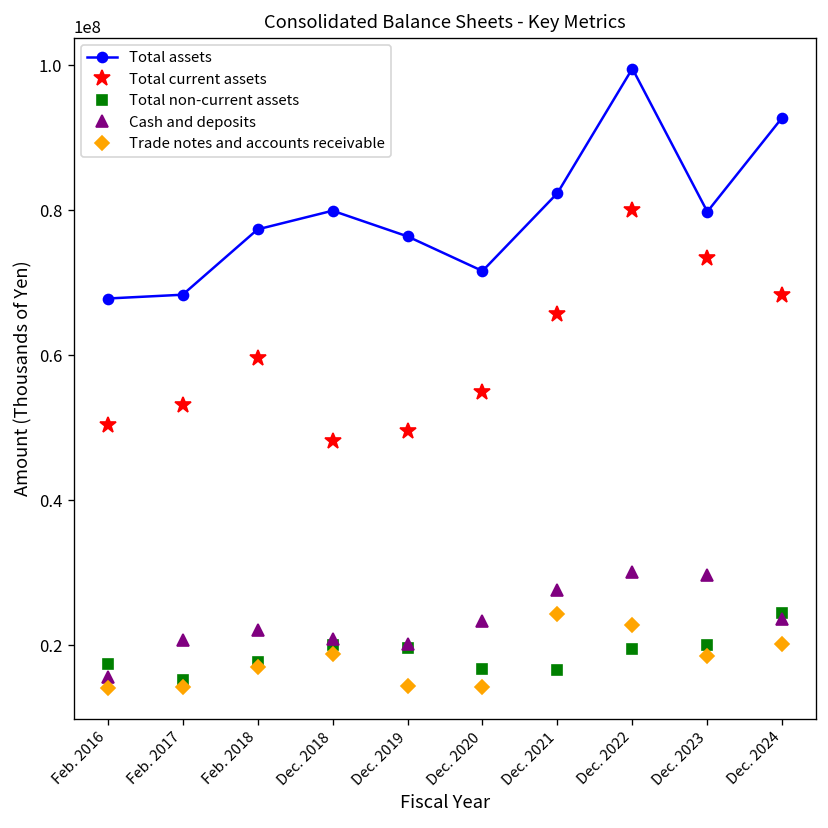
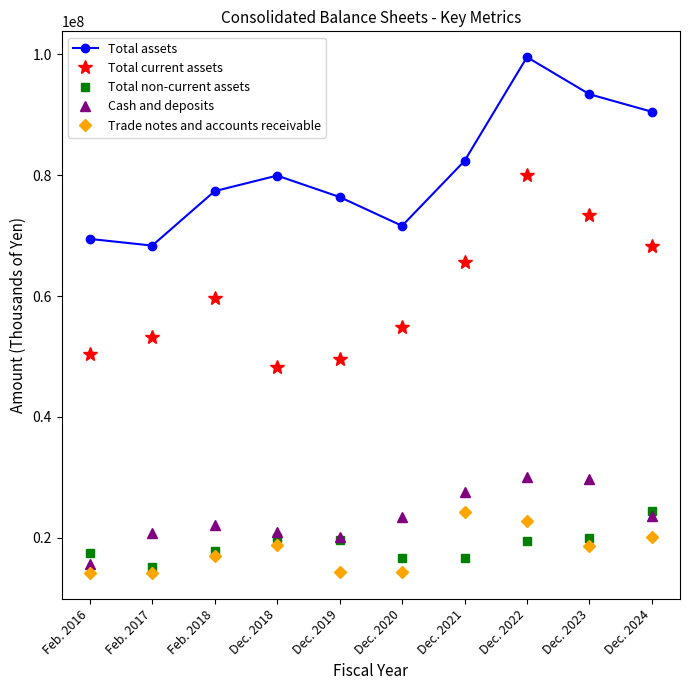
  {
    "Total assets": {
-     "Feb. 2016": 68000000,
+     "Feb. 2016": 69000000,
      "Feb. 2017": 68000000,
      "Feb. 2018": 77000000,
      "Dec. 2018": 80000000,
      "Dec. 2019": 76000000,
      "Dec. 2020": 72000000,
      "Dec. 2021": 82000000,
      "Dec. 2022": 100000000,
-     "Dec. 2023": 80000000,
-     "Dec. 2024": 93000000
+     "Dec. 2023": 93000000,
+     "Dec. 2024": 91000000
    },
    "Total current assets": {
      "Feb. 2016": 50000000,
      "Feb. 2017": 53000000,
      "Feb. 2018": 60000000,
      "Dec. 2018": 48000000,
      "Dec. 2019": 50000000,
      "Dec. 2020": 55000000,
      "Dec. 2021": 66000000,
      "Dec. 2022": 80000000,
      "Dec. 2023": 73000000,
      "Dec. 2024": 68000000
    },
    "Total non-current assets": {
      "Feb. 2016": 17000000,
      "Feb. 2017": 15000000,
      "Feb. 2018": 18000000,
      "Dec. 2018": 20000000,
      "Dec. 2019": 20000000,
      "Dec. 2020": 17000000,
      "Dec. 2021": 17000000,
      "Dec. 2022": 19000000,
      "Dec. 2023": 20000000,
      "Dec. 2024": 24000000
    },
    "Cash and deposits": {
      "Feb. 2016": 16000000,
      "Feb. 2017": 21000000,
      "Feb. 2018": 22000000,
      "Dec. 2018": 21000000,
      "Dec. 2019": 20000000,
      "Dec. 2020": 23000000,
      "Dec. 2021": 28000000,
      "Dec. 2022": 30000000,
      "Dec. 2023": 30000000,
      "Dec. 2024": 24000000
    },
    "Trade notes and accounts receivable": {
      "Feb. 2016": 14000000,
      "Feb. 2017": 14000000,
      "Feb. 2018": 17000000,
      "Dec. 2018": 19000000,
      "Dec. 2019": 14000000,
      "Dec. 2020": 14000000,
      "Dec. 2021": 24000000,
      "Dec. 2022": 23000000,
      "Dec. 2023": 19000000,
      "Dec. 2024": 20000000
    }
  }
